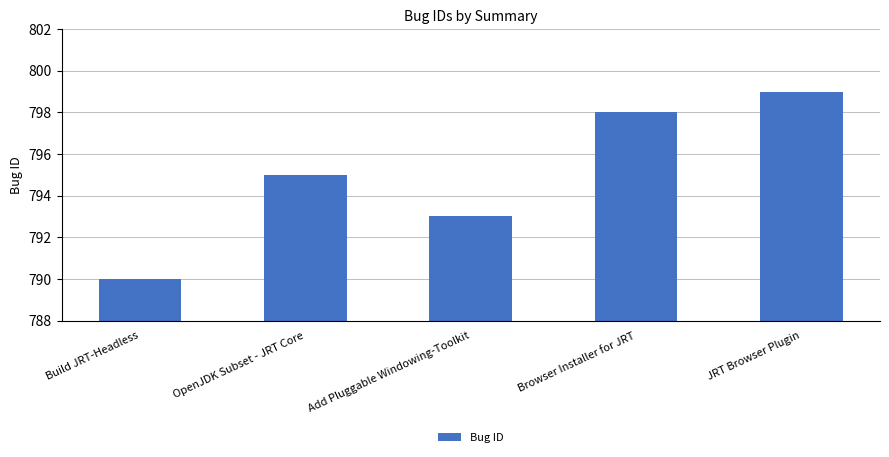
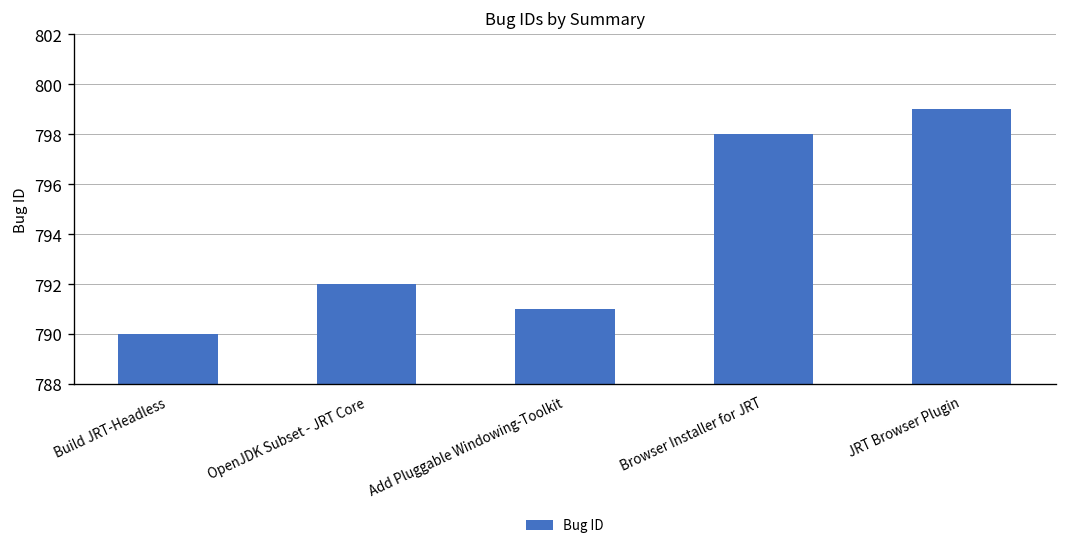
  {
    "Build JRT-Headless": 790,
-   "OpenJDK Subset - JRT Core": 795,
-   "Add Pluggable Windowing-Toolkit": 793,
+   "OpenJDK Subset - JRT Core": 792,
+   "Add Pluggable Windowing-Toolkit": 791,
    "Browser Installer for JRT": 798,
    "JRT Browser Plugin": 799
  }
